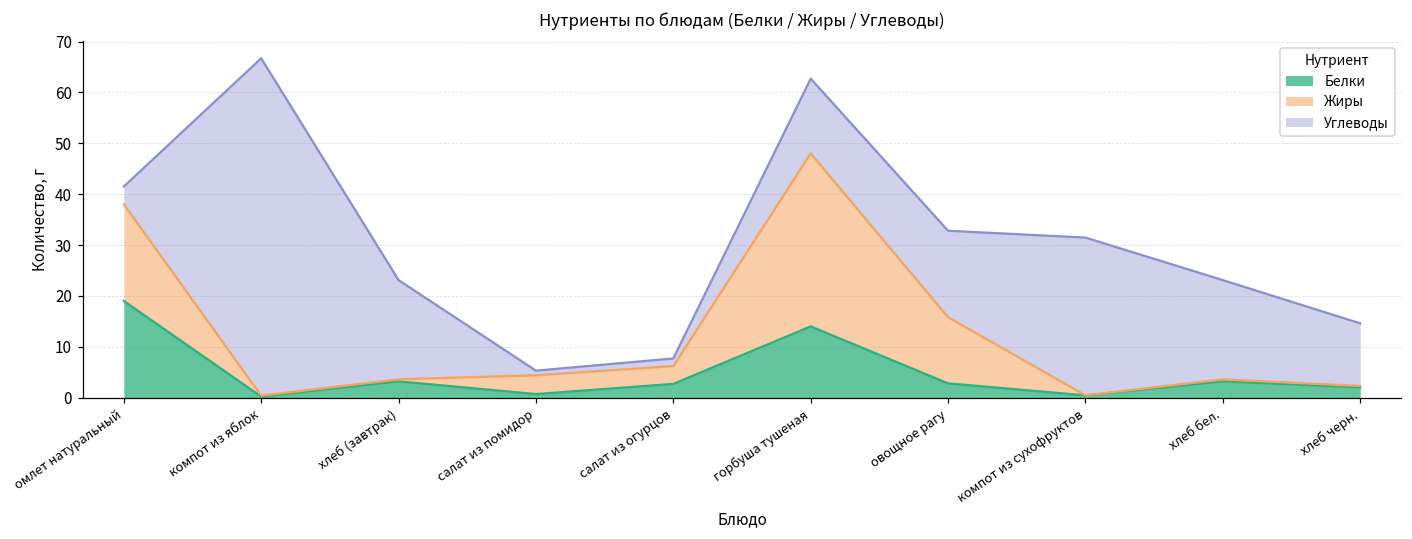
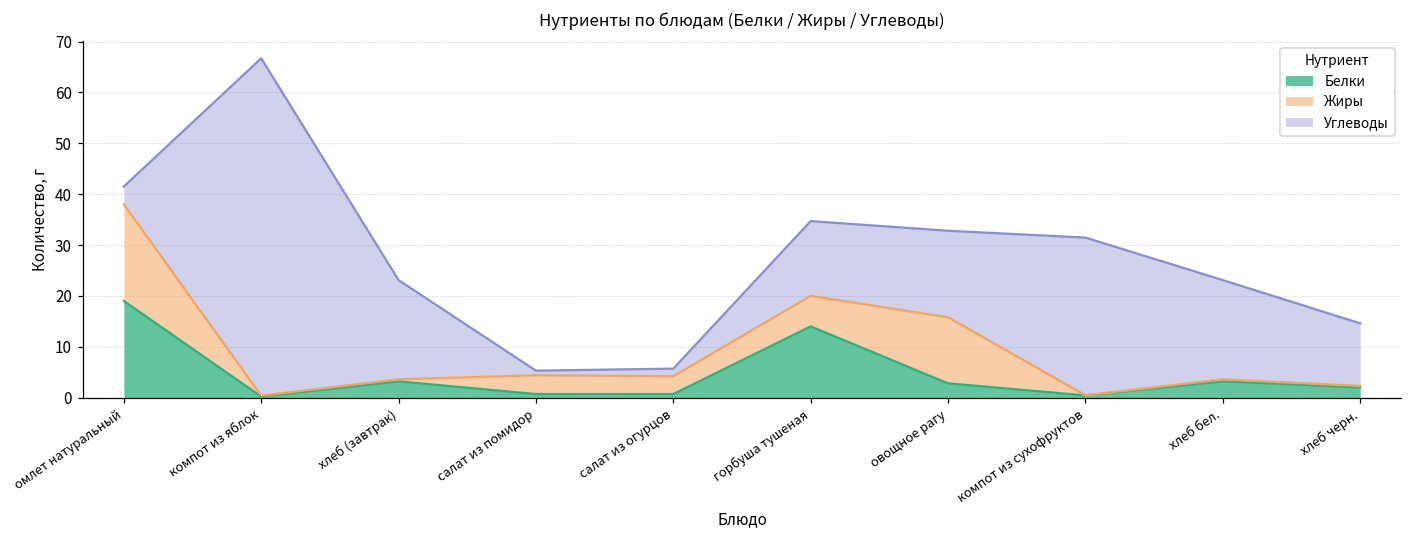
  {
    "Белки": {
      "омлет натуральный": 19,
      "салат из помидор": 1,
-     "салат из огурцов": 3,
+     "салат из огурцов": 1,
      "горбуша тушеная": 14,
      "овощное рагу": 3
    },
    "Жиры": {
      "омлет натуральный": 19,
      "салат из помидор": 4,
      "салат из огурцов": 4,
-     "горбуша тушеная": 34,
+     "горбуша тушеная": 6,
      "овощное рагу": 13
    },
    "Углеводы": {
      "омлет натуральный": 4,
      "компот из яблок": 66,
      "хлеб (завтрак)": 20,
      "салат из помидор": 1,
      "салат из огурцов": 2,
      "горбуша тушеная": 15,
      "овощное рагу": 17,
      "компот из сухофруктов": 31,
      "хлеб бел.": 20,
      "хлеб черн.": 12
    }
  }
